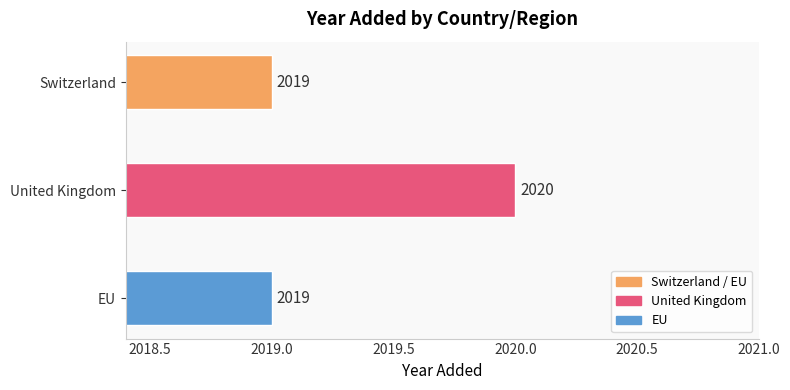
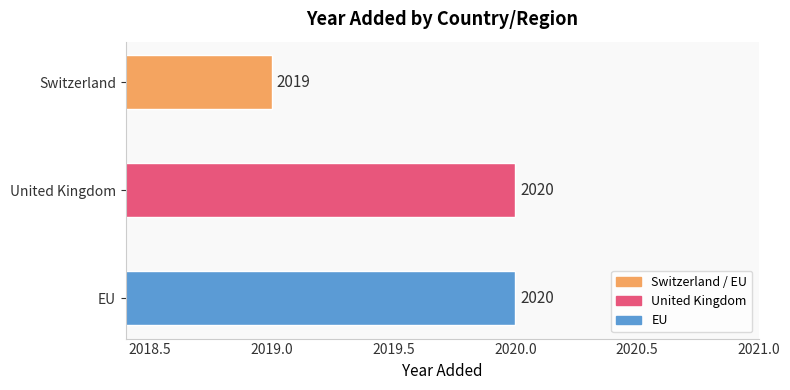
  {
    "Switzerland": 2019,
    "United Kingdom": 2020,
-   "EU": 2019
+   "EU": 2020
  }
